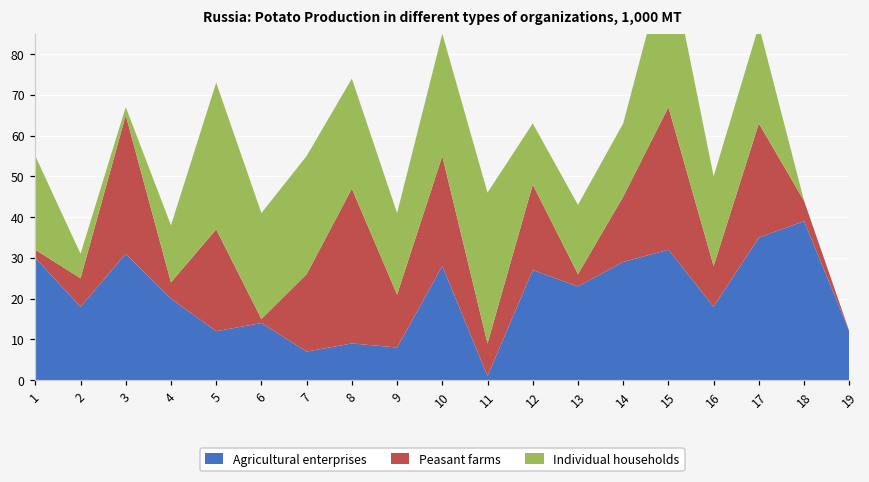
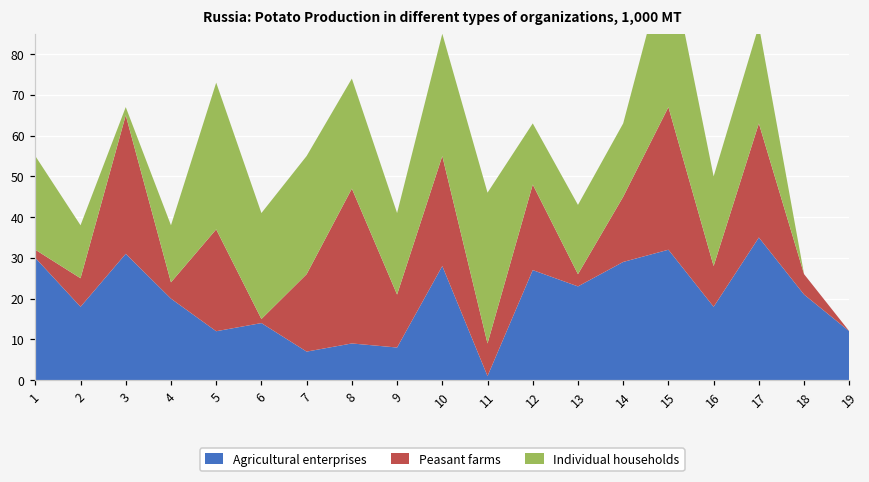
  {
    "Agricultural enterprises": {
-     "18": 39
+     "18": 21
    },
    "Individual households": {
      "1": 23,
-     "2": 6,
+     "2": 13,
      "3": 2,
      "4": 14,
      "5": 36,
      "6": 26,
      "7": 29,
      "8": 27,
      "9": 20,
      "10": 30,
      "11": 37,
      "12": 15,
      "13": 17,
      "14": 18,
      "16": 22
    }
  }
